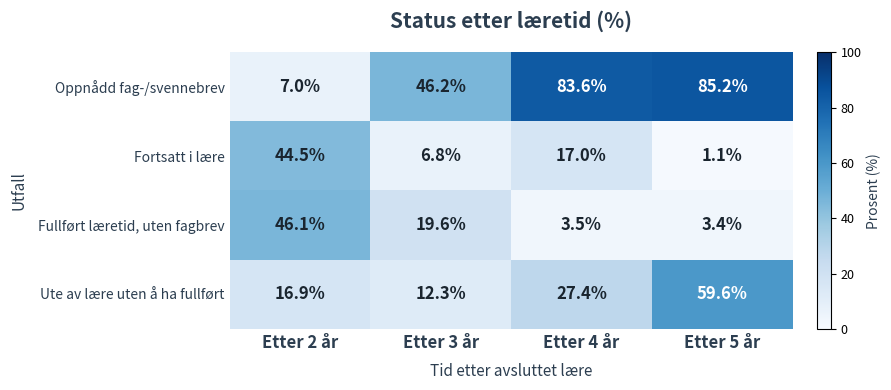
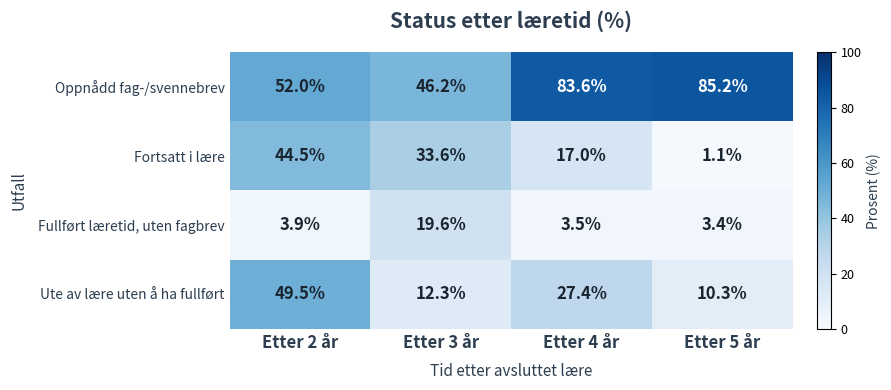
  {
    "Oppnådd fag-/svennebrev": {
-     "Etter 2 år": "7.0%",
+     "Etter 2 år": "52.0%",
      "Etter 3 år": "46.2%",
      "Etter 4 år": "83.6%",
      "Etter 5 år": "85.2%"
    },
    "Fortsatt i lære": {
      "Etter 2 år": "44.5%",
-     "Etter 3 år": "6.8%",
+     "Etter 3 år": "33.6%",
      "Etter 4 år": "17.0%",
      "Etter 5 år": "1.1%"
    },
    "Fullført læretid, uten fagbrev": {
-     "Etter 2 år": "46.1%",
+     "Etter 2 år": "3.9%",
      "Etter 3 år": "19.6%",
      "Etter 4 år": "3.5%",
      "Etter 5 år": "3.4%"
    },
    "Ute av lære uten å ha fullført": {
-     "Etter 2 år": "16.9%",
+     "Etter 2 år": "49.5%",
      "Etter 3 år": "12.3%",
      "Etter 4 år": "27.4%",
-     "Etter 5 år": "59.6%"
+     "Etter 5 år": "10.3%"
    }
  }
